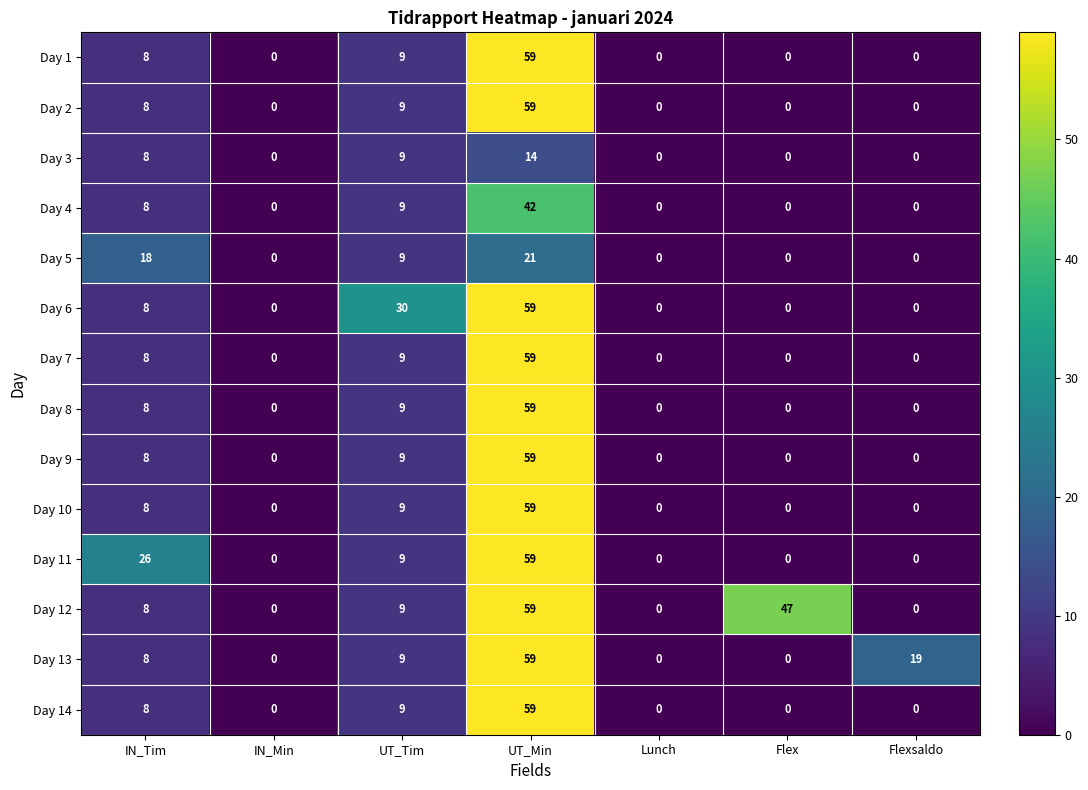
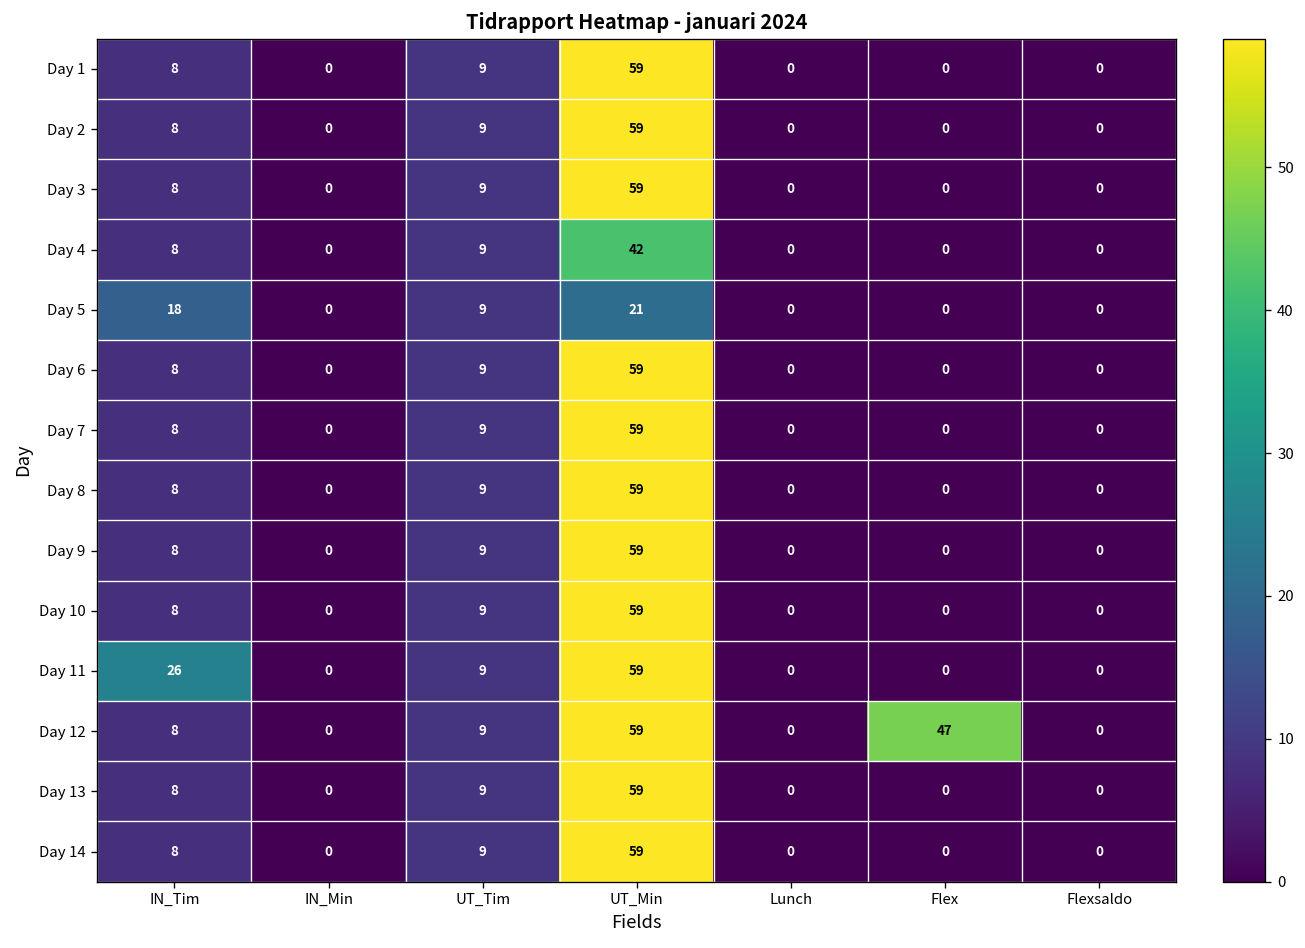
  {
    "Day 1": {
      "IN_Tim": 8,
      "IN_Min": 0,
      "UT_Tim": 9,
      "UT_Min": 59,
      "Lunch": 0,
      "Flex": 0,
      "Flexsaldo": 0
    },
    "Day 2": {
      "IN_Tim": 8,
      "IN_Min": 0,
      "UT_Tim": 9,
      "UT_Min": 59,
      "Lunch": 0,
      "Flex": 0,
      "Flexsaldo": 0
    },
    "Day 3": {
      "IN_Tim": 8,
      "IN_Min": 0,
      "UT_Tim": 9,
-     "UT_Min": 14,
+     "UT_Min": 59,
      "Lunch": 0,
      "Flex": 0,
      "Flexsaldo": 0
    },
    "Day 4": {
      "IN_Tim": 8,
      "IN_Min": 0,
      "UT_Tim": 9,
      "UT_Min": 42,
      "Lunch": 0,
      "Flex": 0,
      "Flexsaldo": 0
    },
    "Day 5": {
      "IN_Tim": 18,
      "IN_Min": 0,
      "UT_Tim": 9,
      "UT_Min": 21,
      "Lunch": 0,
      "Flex": 0,
      "Flexsaldo": 0
    },
    "Day 6": {
      "IN_Tim": 8,
      "IN_Min": 0,
-     "UT_Tim": 30,
+     "UT_Tim": 9,
      "UT_Min": 59,
      "Lunch": 0,
      "Flex": 0,
      "Flexsaldo": 0
    },
    "Day 7": {
      "IN_Tim": 8,
      "IN_Min": 0,
      "UT_Tim": 9,
      "UT_Min": 59,
      "Lunch": 0,
      "Flex": 0,
      "Flexsaldo": 0
    },
    "Day 8": {
      "IN_Tim": 8,
      "IN_Min": 0,
      "UT_Tim": 9,
      "UT_Min": 59,
      "Lunch": 0,
      "Flex": 0,
      "Flexsaldo": 0
    },
    "Day 9": {
      "IN_Tim": 8,
      "IN_Min": 0,
      "UT_Tim": 9,
      "UT_Min": 59,
      "Lunch": 0,
      "Flex": 0,
      "Flexsaldo": 0
    },
    "Day 10": {
      "IN_Tim": 8,
      "IN_Min": 0,
      "UT_Tim": 9,
      "UT_Min": 59,
      "Lunch": 0,
      "Flex": 0,
      "Flexsaldo": 0
    },
    "Day 11": {
      "IN_Tim": 26,
      "IN_Min": 0,
      "UT_Tim": 9,
      "UT_Min": 59,
      "Lunch": 0,
      "Flex": 0,
      "Flexsaldo": 0
    },
    "Day 12": {
      "IN_Tim": 8,
      "IN_Min": 0,
      "UT_Tim": 9,
      "UT_Min": 59,
      "Lunch": 0,
      "Flex": 47,
      "Flexsaldo": 0
    },
    "Day 13": {
      "IN_Tim": 8,
      "IN_Min": 0,
      "UT_Tim": 9,
      "UT_Min": 59,
      "Lunch": 0,
      "Flex": 0,
-     "Flexsaldo": 19
+     "Flexsaldo": 0
    },
    "Day 14": {
      "IN_Tim": 8,
      "IN_Min": 0,
      "UT_Tim": 9,
      "UT_Min": 59,
      "Lunch": 0,
      "Flex": 0,
      "Flexsaldo": 0
    }
  }
